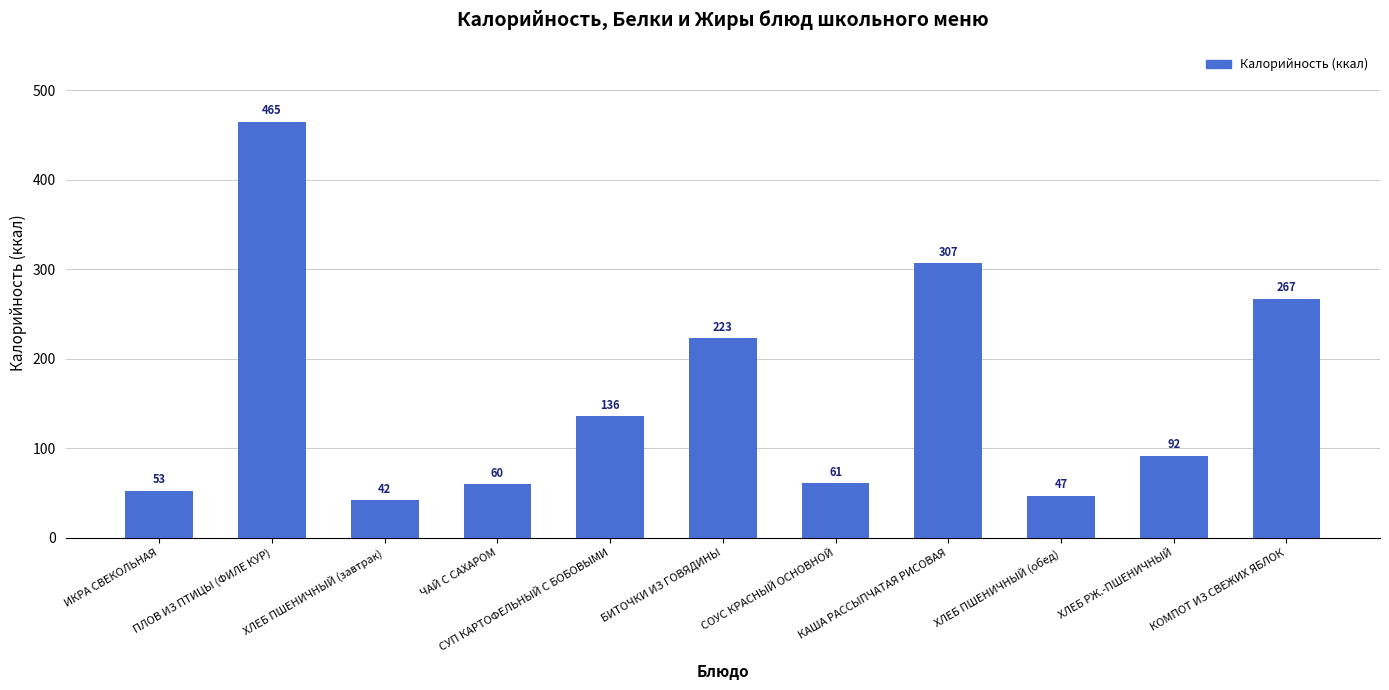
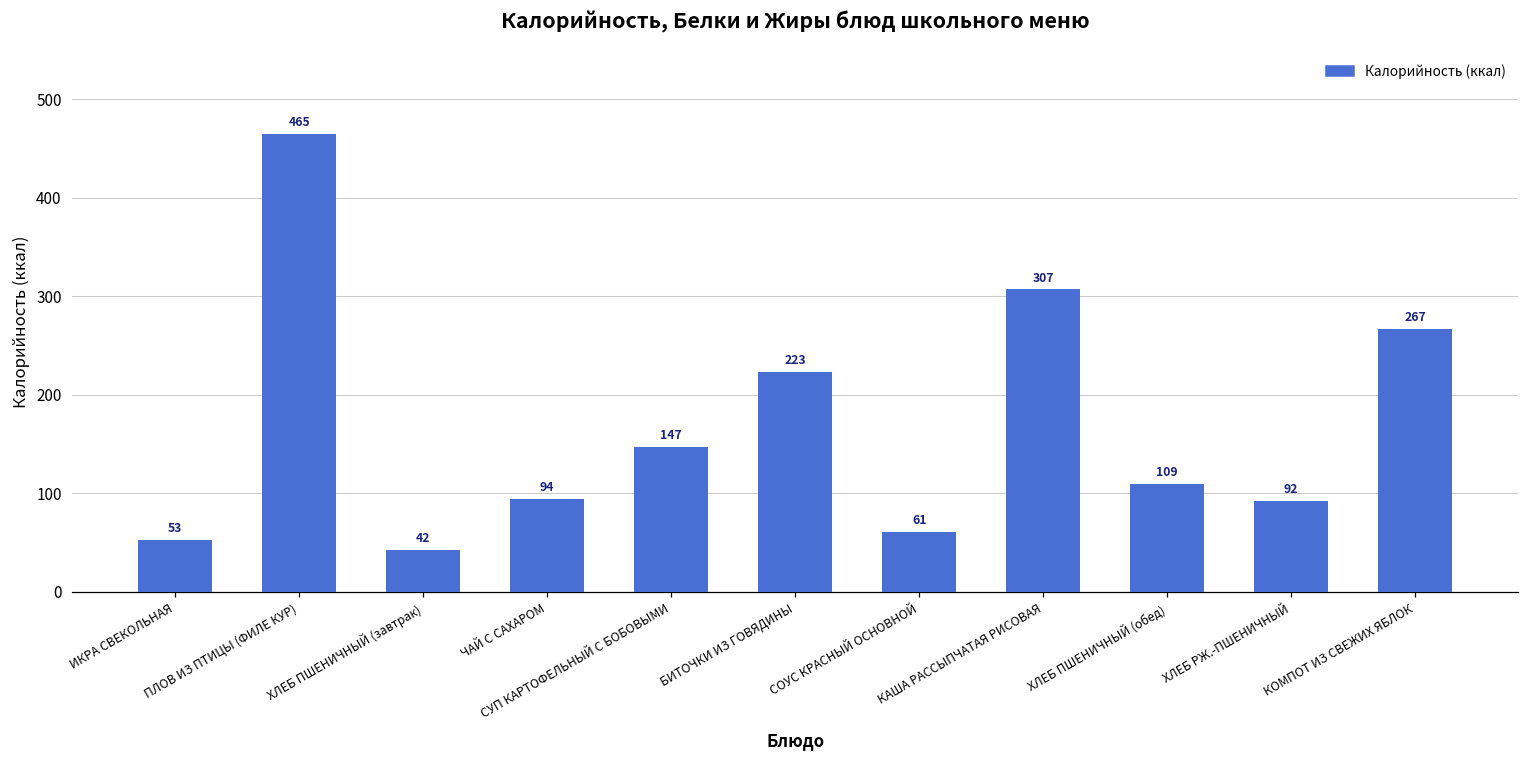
  {
    "ИКРА СВЕКОЛЬНАЯ": 53,
    "ПЛОВ ИЗ ПТИЦЫ (ФИЛЕ КУР)": 465,
    "ХЛЕБ ПШЕНИЧНЫЙ (завтрак)": 42,
-   "ЧАЙ С САХАРОМ": 60,
-   "СУП КАРТОФЕЛЬНЫЙ С БОБОВЫМИ": 136,
+   "ЧАЙ С САХАРОМ": 94,
+   "СУП КАРТОФЕЛЬНЫЙ С БОБОВЫМИ": 147,
    "БИТОЧКИ ИЗ ГОВЯДИНЫ": 223,
    "СОУС КРАСНЫЙ ОСНОВНОЙ": 61,
    "КАША РАССЫПЧАТАЯ РИСОВАЯ": 307,
-   "ХЛЕБ ПШЕНИЧНЫЙ (обед)": 47,
+   "ХЛЕБ ПШЕНИЧНЫЙ (обед)": 109,
    "ХЛЕБ РЖ.-ПШЕНИЧНЫЙ": 92,
    "КОМПОТ ИЗ СВЕЖИХ ЯБЛОК": 267
  }
